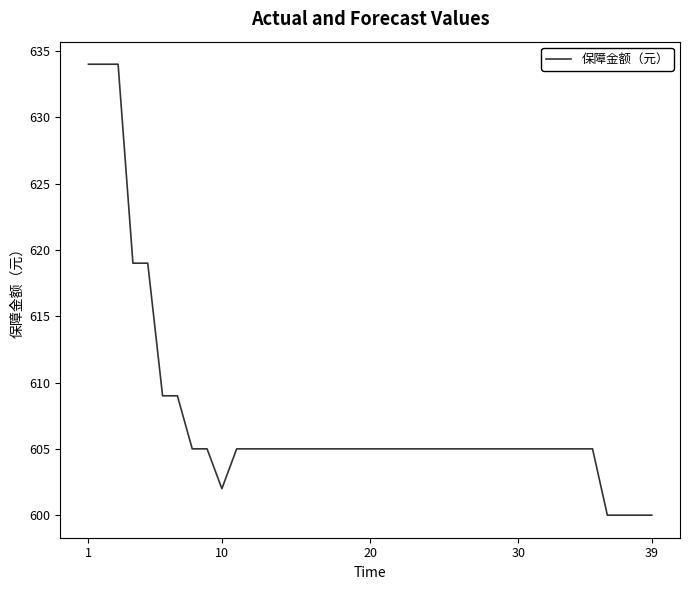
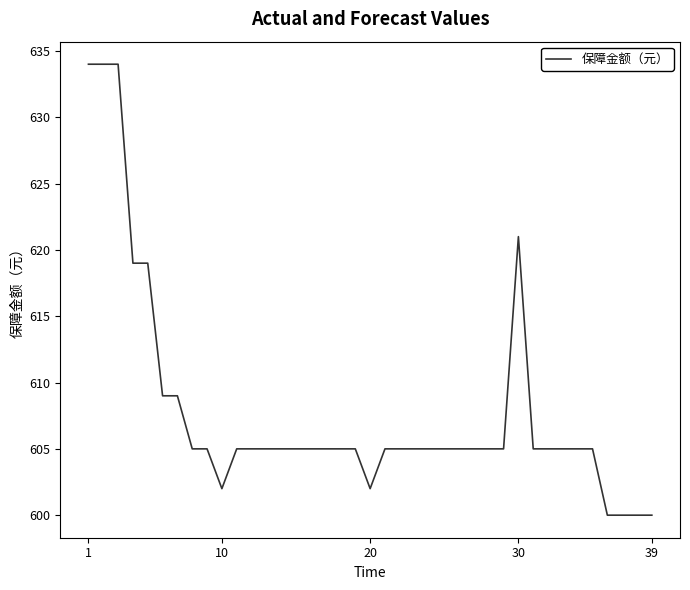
  {
    "1": 634,
    "10": 602,
-   "20": 605,
-   "30": 605,
+   "20": 602,
+   "30": 621,
    "39": 600
  }
